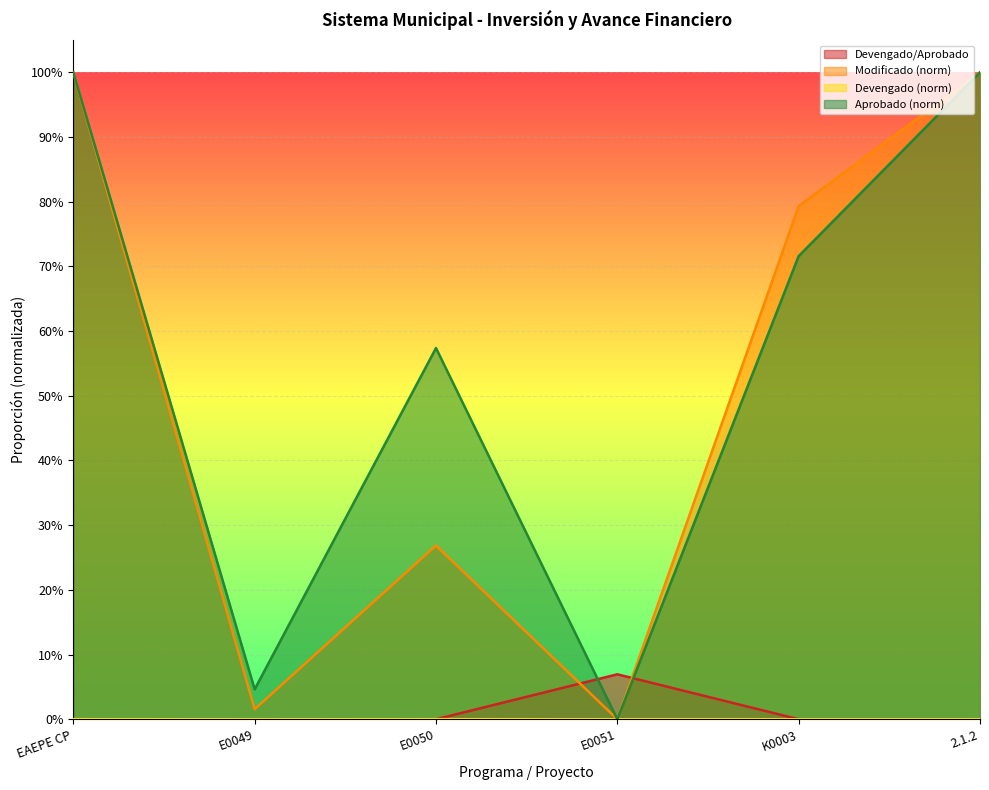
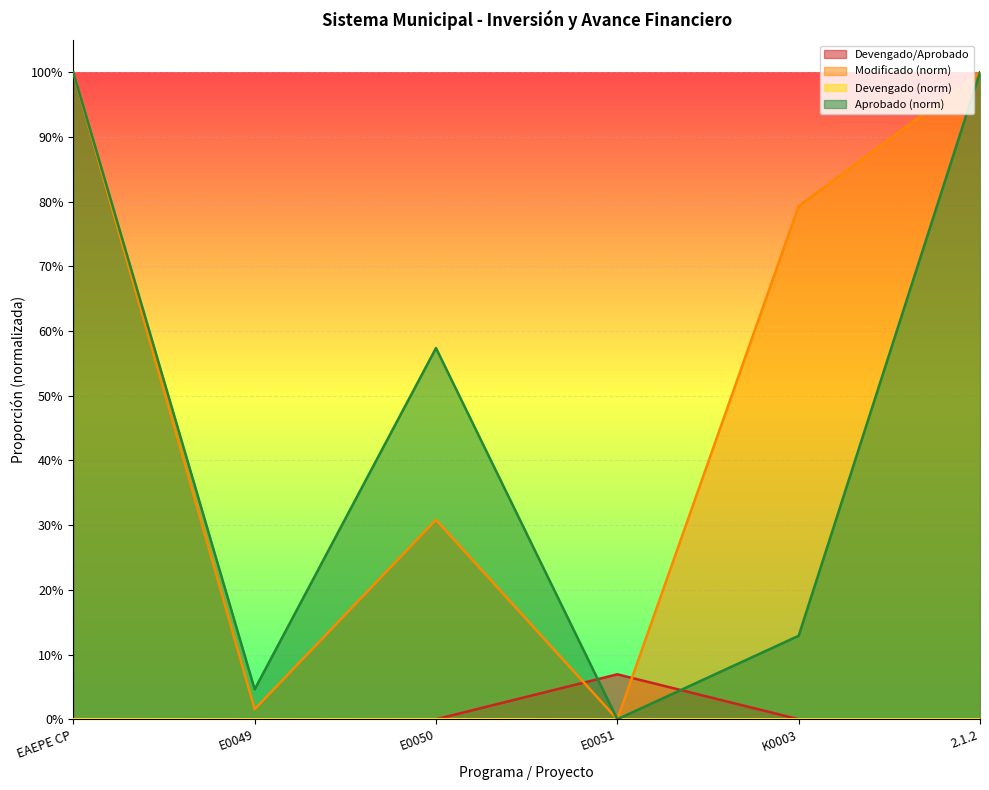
  {
    "Devengado/Aprobado": {
      "E0051": "7%"
    },
    "Modificado (norm)": {
      "E0049": "2%",
-     "E0050": "27%",
+     "E0050": "31%",
      "K0003": "79%"
    },
    "Aprobado (norm)": {
      "E0049": "5%",
      "E0050": "57%",
-     "K0003": "72%"
+     "K0003": "13%"
    }
  }
